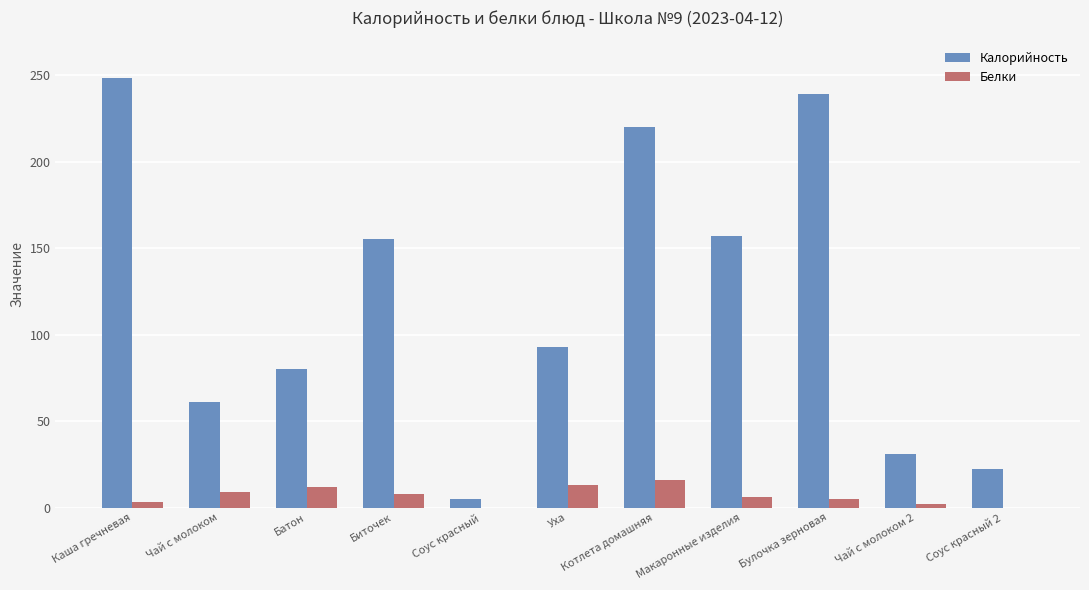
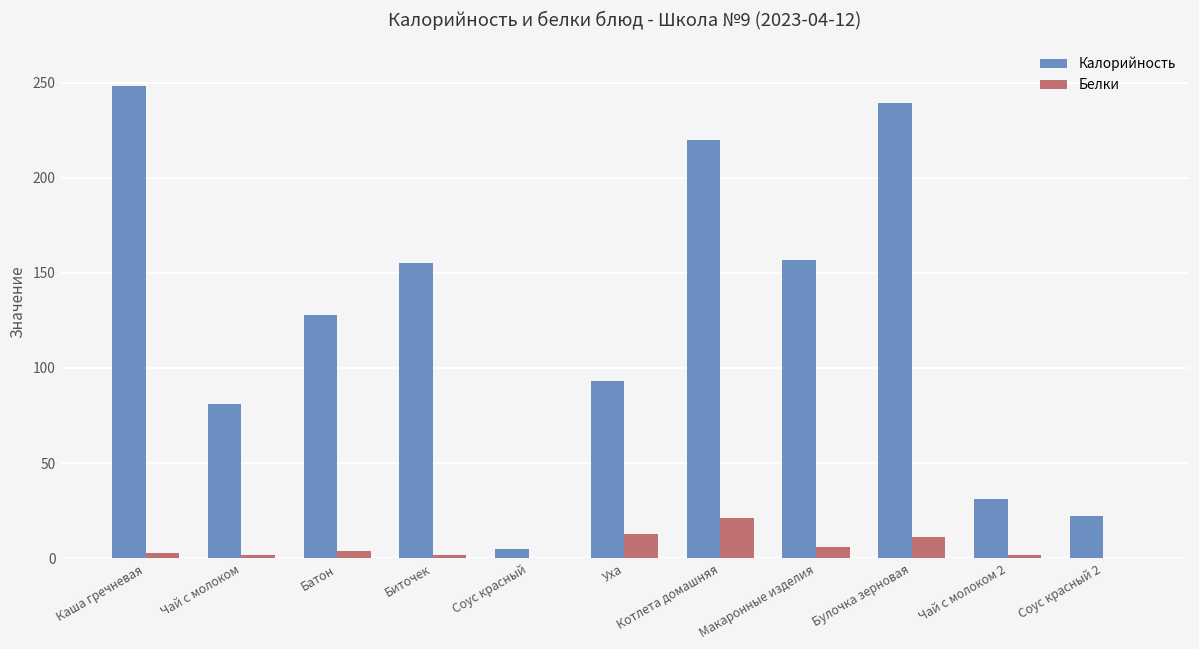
  {
    "Калорийность": {
      "Каша гречневая": 248,
-     "Чай с молоком": 61,
-     "Батон": 80,
+     "Чай с молоком": 81,
+     "Батон": 128,
      "Биточек": 155,
      "Соус красный": 5,
      "Уха": 93,
      "Котлета домашняя": 220,
      "Макаронные изделия": 157,
      "Булочка зерновая": 239,
      "Чай с молоком 2": 31,
      "Соус красный 2": 22
    },
    "Белки": {
      "Каша гречневая": 3,
-     "Чай с молоком": 9,
-     "Батон": 12,
-     "Биточек": 8,
+     "Чай с молоком": 2,
+     "Батон": 4,
+     "Биточек": 2,
      "Соус красный": 0,
      "Уха": 13,
-     "Котлета домашняя": 16,
+     "Котлета домашняя": 21,
      "Макаронные изделия": 6,
-     "Булочка зерновая": 5,
+     "Булочка зерновая": 11,
      "Чай с молоком 2": 2,
      "Соус красный 2": 0
    }
  }
